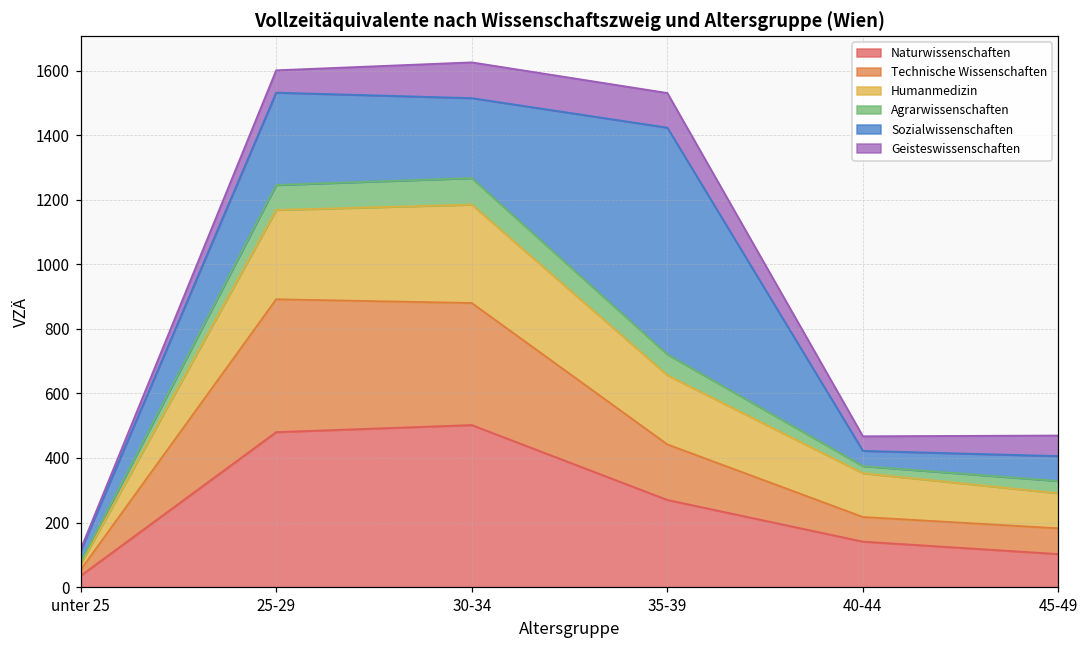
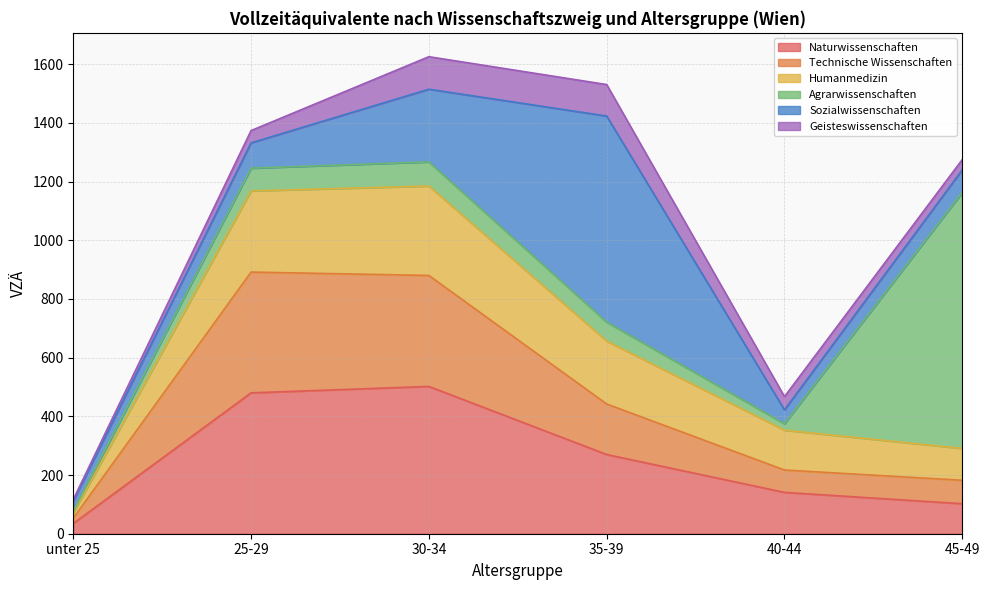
  {
    "Agrarwissenschaften": {
      "25-29": 80,
      "30-34": 80,
      "35-39": 60,
      "40-44": 20,
-     "45-49": 40
+     "45-49": 870
    },
    "Sozialwissenschaften": {
-     "25-29": 290,
+     "25-29": 90,
      "30-34": 250,
      "35-39": 700,
      "40-44": 50,
      "45-49": 80
    },
    "Geisteswissenschaften": {
-     "25-29": 70,
+     "25-29": 40,
      "30-34": 110,
      "35-39": 110,
      "40-44": 50,
-     "45-49": 60
+     "45-49": 40
    }
  }
